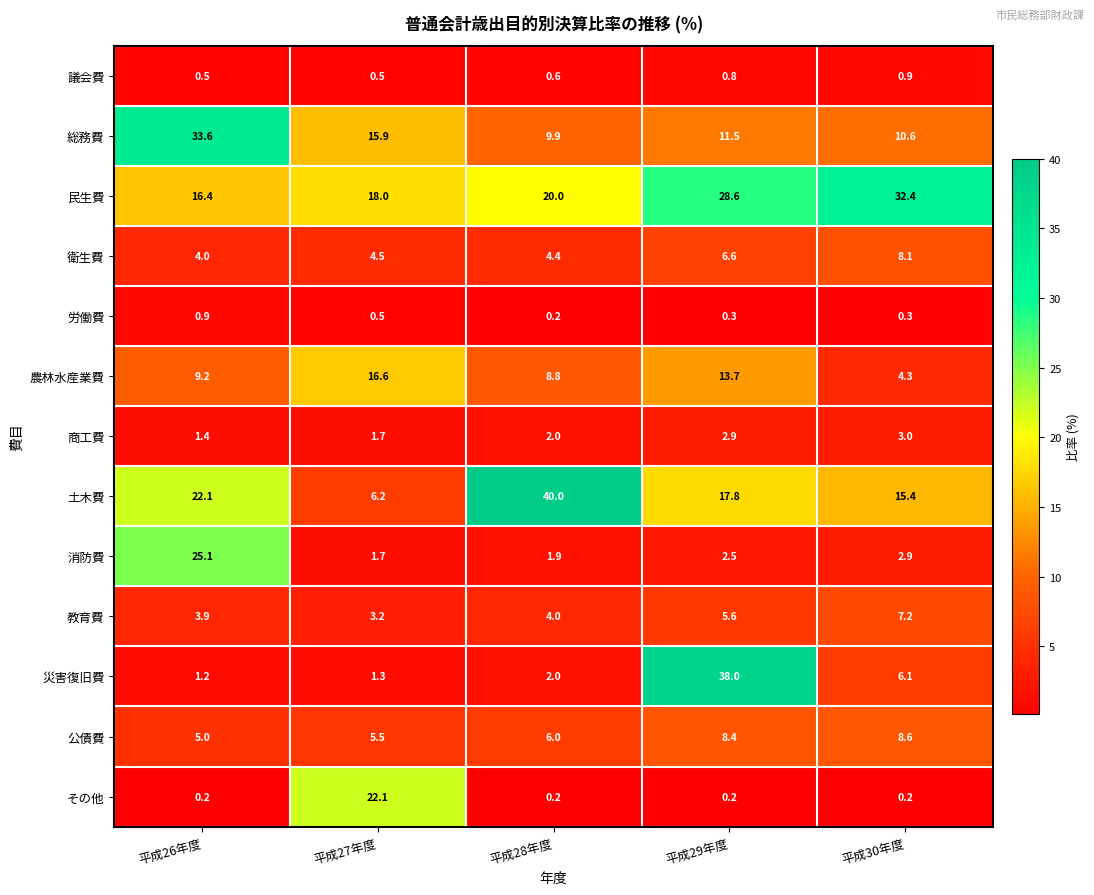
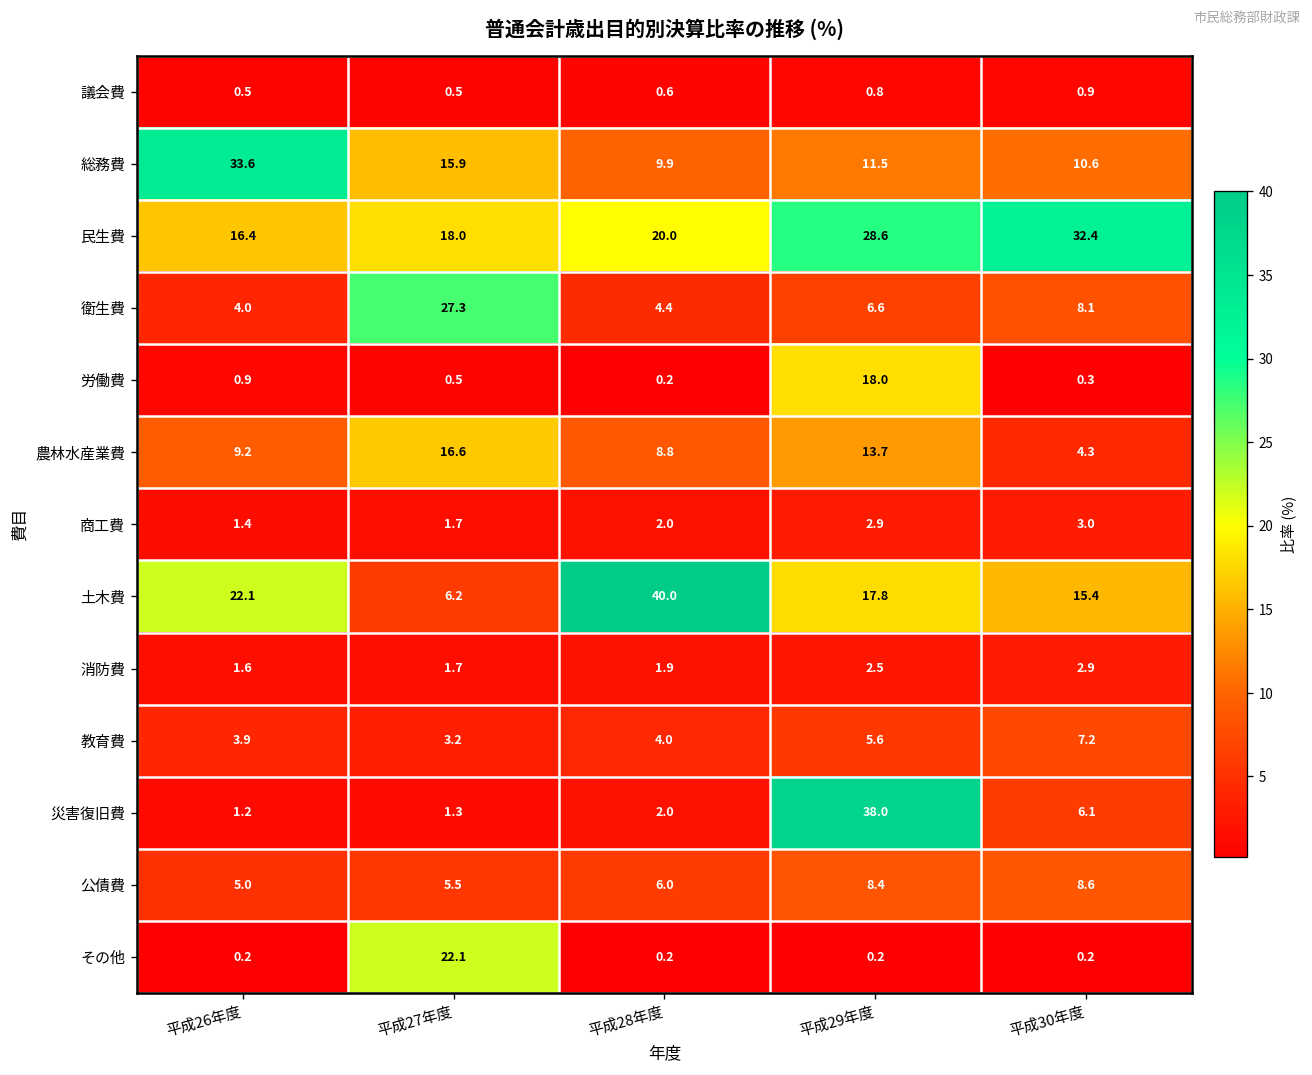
  {
    "議会費": {
      "平成26年度": 0.5,
      "平成27年度": 0.5,
      "平成28年度": 0.6,
      "平成29年度": 0.8,
      "平成30年度": 0.9
    },
    "総務費": {
      "平成26年度": 33.6,
      "平成27年度": 15.9,
      "平成28年度": 9.9,
      "平成29年度": 11.5,
      "平成30年度": 10.6
    },
    "民生費": {
      "平成26年度": 16.4,
      "平成27年度": 18.0,
      "平成28年度": 20.0,
      "平成29年度": 28.6,
      "平成30年度": 32.4
    },
    "衛生費": {
      "平成26年度": 4.0,
-     "平成27年度": 4.5,
+     "平成27年度": 27.3,
      "平成28年度": 4.4,
      "平成29年度": 6.6,
      "平成30年度": 8.1
    },
    "労働費": {
      "平成26年度": 0.9,
      "平成27年度": 0.5,
      "平成28年度": 0.2,
-     "平成29年度": 0.3,
+     "平成29年度": 18.0,
      "平成30年度": 0.3
    },
    "農林水産業費": {
      "平成26年度": 9.2,
      "平成27年度": 16.6,
      "平成28年度": 8.8,
      "平成29年度": 13.7,
      "平成30年度": 4.3
    },
    "商工費": {
      "平成26年度": 1.4,
      "平成27年度": 1.7,
      "平成28年度": 2.0,
      "平成29年度": 2.9,
      "平成30年度": 3.0
    },
    "土木費": {
      "平成26年度": 22.1,
      "平成27年度": 6.2,
      "平成28年度": 40.0,
      "平成29年度": 17.8,
      "平成30年度": 15.4
    },
    "消防費": {
-     "平成26年度": 25.1,
+     "平成26年度": 1.6,
      "平成27年度": 1.7,
      "平成28年度": 1.9,
      "平成29年度": 2.5,
      "平成30年度": 2.9
    },
    "教育費": {
      "平成26年度": 3.9,
      "平成27年度": 3.2,
      "平成28年度": 4.0,
      "平成29年度": 5.6,
      "平成30年度": 7.2
    },
    "災害復旧費": {
      "平成26年度": 1.2,
      "平成27年度": 1.3,
      "平成28年度": 2.0,
      "平成29年度": 38.0,
      "平成30年度": 6.1
    },
    "公債費": {
      "平成26年度": 5.0,
      "平成27年度": 5.5,
      "平成28年度": 6.0,
      "平成29年度": 8.4,
      "平成30年度": 8.6
    },
    "その他": {
      "平成26年度": 0.2,
      "平成27年度": 22.1,
      "平成28年度": 0.2,
      "平成29年度": 0.2,
      "平成30年度": 0.2
    }
  }
